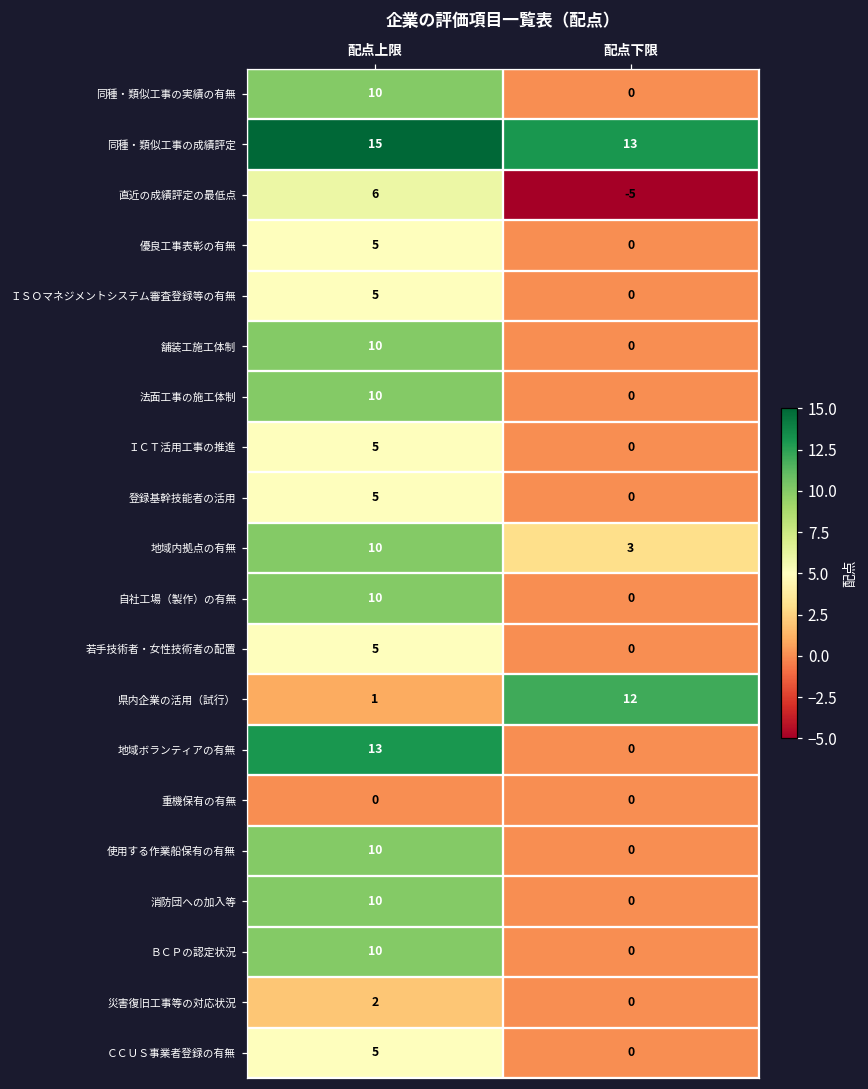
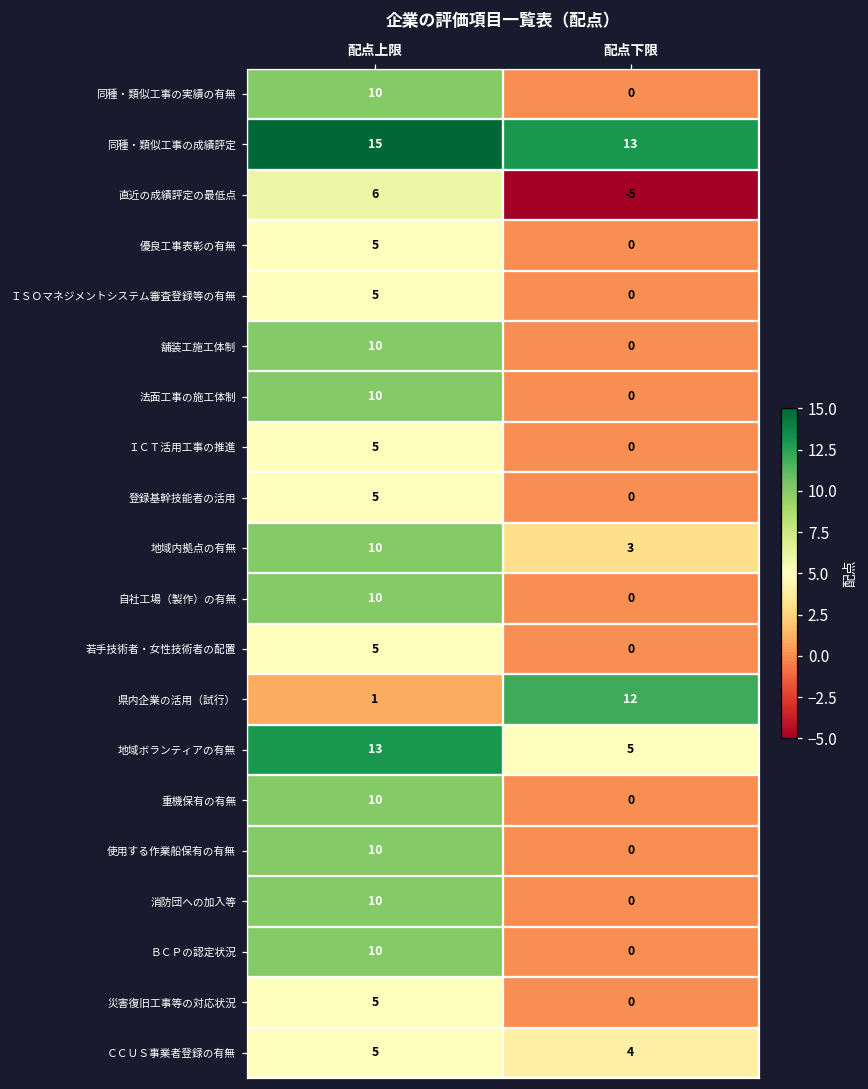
  {
    "同種・類似工事の実績の有無": {
      "配点上限": 10,
      "配点下限": 0
    },
    "同種・類似工事の成績評定": {
      "配点上限": 15,
      "配点下限": 13
    },
    "直近の成績評定の最低点": {
      "配点上限": 6,
      "配点下限": -5
    },
    "優良工事表彰の有無": {
      "配点上限": 5,
      "配点下限": 0
    },
    "ＩＳＯマネジメントシステム審査登録等の有無": {
      "配点上限": 5,
      "配点下限": 0
    },
    "舗装工施工体制": {
      "配点上限": 10,
      "配点下限": 0
    },
    "法面工事の施工体制": {
      "配点上限": 10,
      "配点下限": 0
    },
    "ＩＣＴ活用工事の推進": {
      "配点上限": 5,
      "配点下限": 0
    },
    "登録基幹技能者の活用": {
      "配点上限": 5,
      "配点下限": 0
    },
    "地域内拠点の有無": {
      "配点上限": 10,
      "配点下限": 3
    },
    "自社工場（製作）の有無": {
      "配点上限": 10,
      "配点下限": 0
    },
    "若手技術者・女性技術者の配置": {
      "配点上限": 5,
      "配点下限": 0
    },
    "県内企業の活用（試行）": {
      "配点上限": 1,
      "配点下限": 12
    },
    "地域ボランティアの有無": {
      "配点上限": 13,
-     "配点下限": 0
+     "配点下限": 5
    },
    "重機保有の有無": {
-     "配点上限": 0,
+     "配点上限": 10,
      "配点下限": 0
    },
    "使用する作業船保有の有無": {
      "配点上限": 10,
      "配点下限": 0
    },
    "消防団への加入等": {
      "配点上限": 10,
      "配点下限": 0
    },
    "ＢＣＰの認定状況": {
      "配点上限": 10,
      "配点下限": 0
    },
    "災害復旧工事等の対応状況": {
-     "配点上限": 2,
+     "配点上限": 5,
      "配点下限": 0
    },
    "ＣＣＵＳ事業者登録の有無": {
      "配点上限": 5,
-     "配点下限": 0
+     "配点下限": 4
    }
  }
